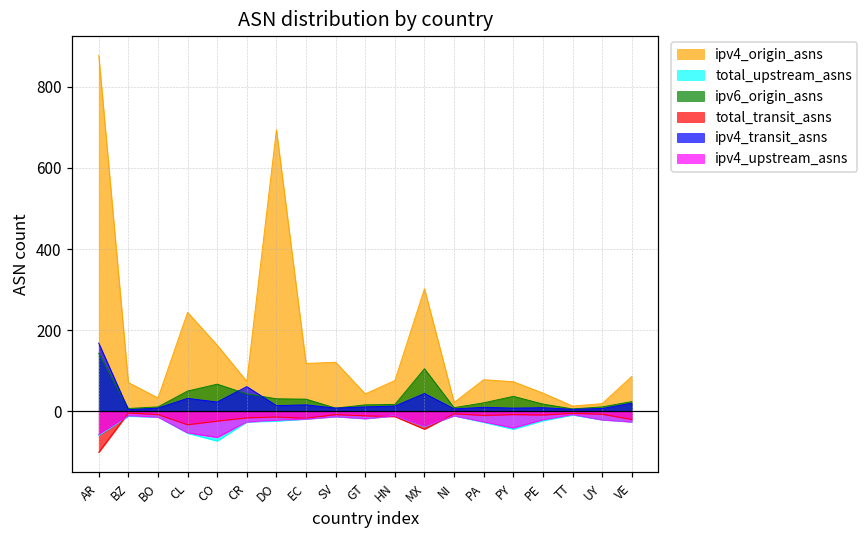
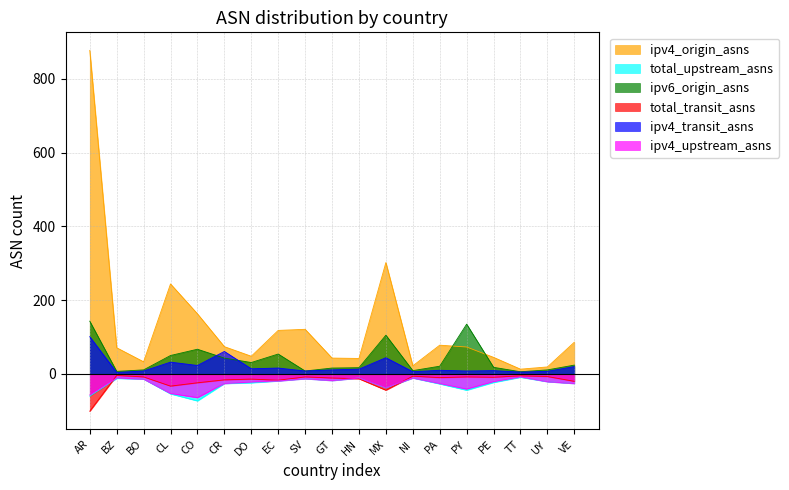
  {
    "ipv4_origin_asns": {
      "AR": 880,
      "BZ": 70,
      "BO": 30,
      "CL": 240,
      "CO": 160,
      "CR": 70,
-     "DO": 690,
+     "DO": 50,
      "EC": 120,
      "SV": 120,
      "GT": 40,
-     "HN": 80,
+     "HN": 40,
      "MX": 300,
      "NI": 20,
      "PA": 80,
      "PY": 70,
      "PE": 50,
      "TT": 10,
      "UY": 20,
      "VE": 90
    },
    "ipv6_origin_asns": {
      "AR": 140,
      "CL": 50,
      "CO": 70,
      "CR": 40,
      "DO": 30,
-     "EC": 30,
+     "EC": 50,
      "MX": 110,
      "PA": 20,
-     "PY": 40,
+     "PY": 140,
      "PE": 20
    },
    "ipv4_transit_asns": {
-     "AR": 170,
+     "AR": 100,
      "CL": 30,
      "CO": 20,
      "CR": 60,
      "DO": 10,
      "EC": 20,
      "MX": 40,
      "PA": 10,
      "PY": 10,
      "PE": 10
    }
  }
